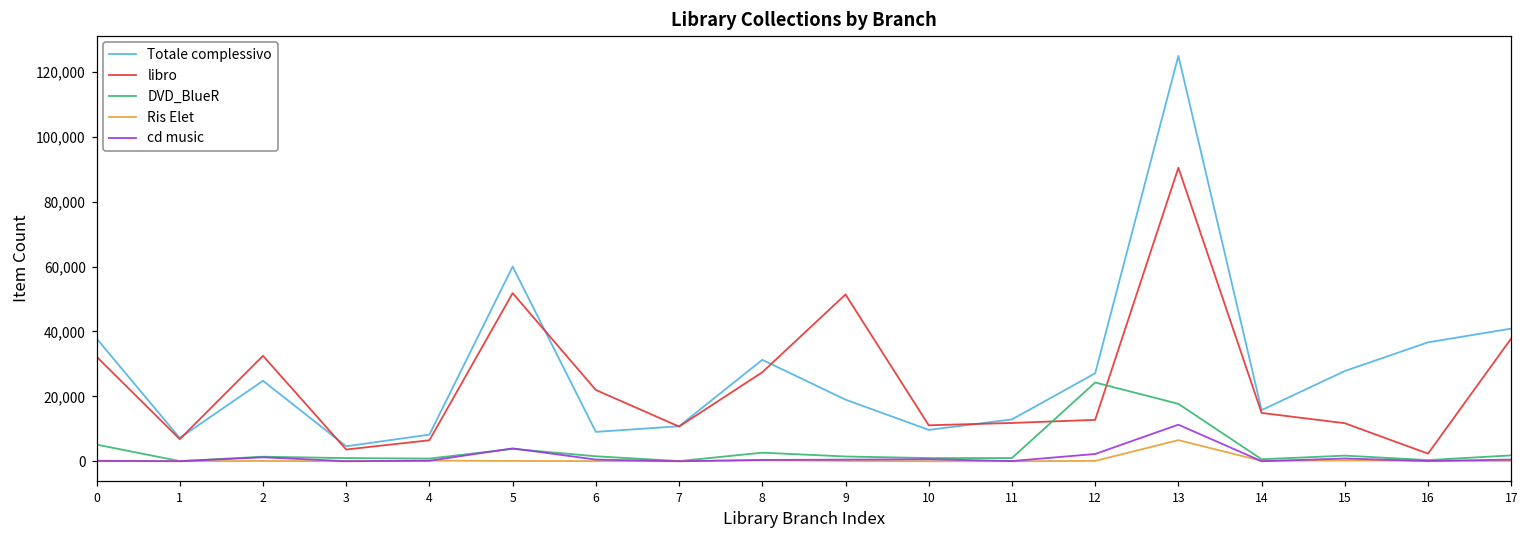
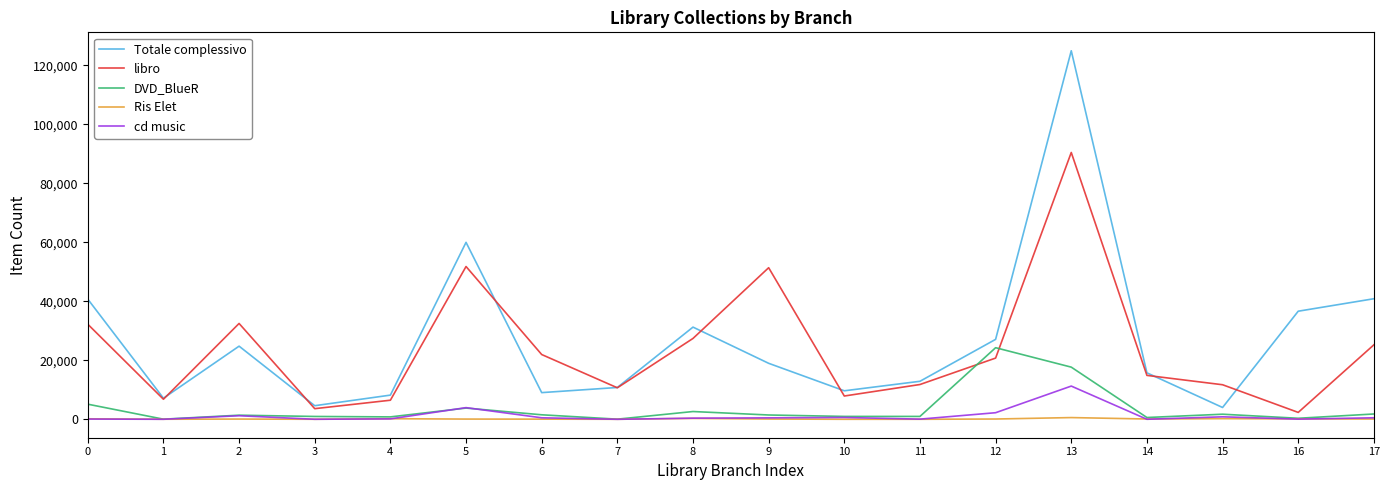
  {
    "Totale complessivo": {
-     "0": "38,000",
+     "0": "41,000",
      "2": "25,000",
      "3": "5,000",
      "4": "8,000",
      "5": "60,000",
      "6": "9,000",
      "8": "31,000",
      "9": "19,000",
      "10": "10,000",
      "11": "13,000",
      "12": "27,000",
      "13": "125,000",
      "14": "16,000",
-     "15": "28,000",
+     "15": "4,000",
      "16": "37,000",
      "17": "41,000"
    },
    "libro": {
      "0": "32,000",
      "2": "32,000",
      "3": "4,000",
      "4": "6,000",
      "5": "52,000",
      "6": "22,000",
      "8": "27,000",
      "9": "51,000",
-     "10": "11,000",
+     "10": "8,000",
      "11": "12,000",
-     "12": "13,000",
+     "12": "21,000",
      "13": "90,000",
      "14": "15,000",
      "15": "12,000",
      "16": "2,000",
-     "17": "38,000"
+     "17": "25,000"
    },
    "DVD_BlueR": {
      "0": "5,000",
      "3": "1,000",
      "6": "2,000",
      "8": "3,000",
      "9": "1,000",
      "11": "1,000",
      "12": "24,000",
      "13": "18,000",
      "15": "2,000",
      "17": "2,000"
    },
    "Ris Elet": {
      "2": "0",
      "5": "0",
      "12": "0",
-     "13": "6,000"
+     "13": "1,000"
    },
    "cd music": {
      "12": "2,000",
      "13": "11,000"
    }
  }
